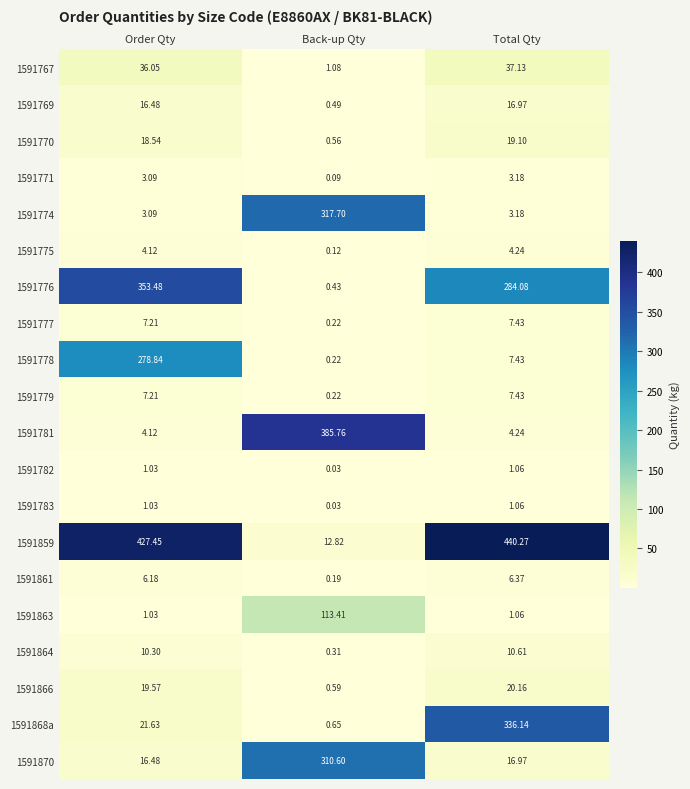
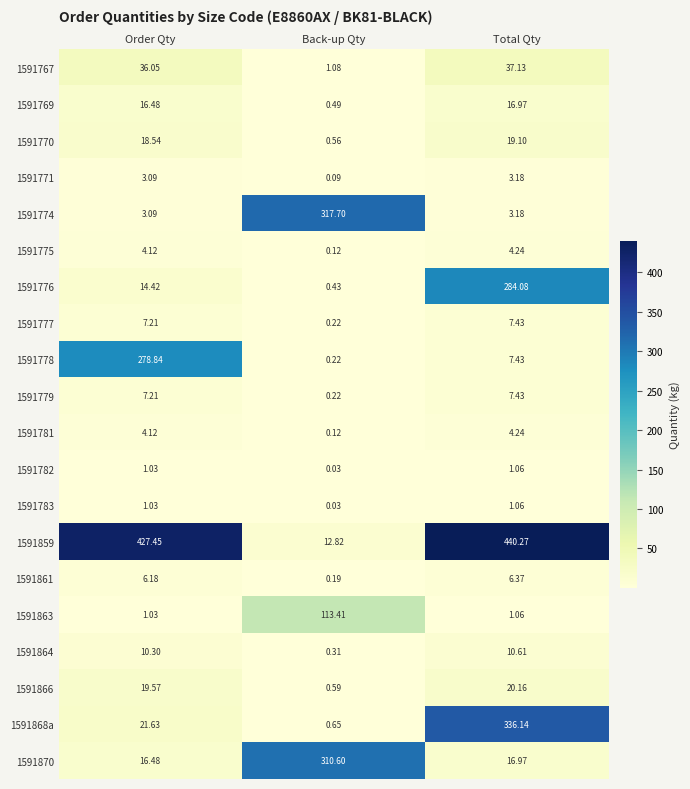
  {
    "1591767": {
      "Order Qty": 36.05,
      "Back-up Qty": 1.08,
      "Total Qty": 37.13
    },
    "1591769": {
      "Order Qty": 16.48,
      "Back-up Qty": 0.49,
      "Total Qty": 16.97
    },
    "1591770": {
      "Order Qty": 18.54,
      "Back-up Qty": 0.56,
      "Total Qty": 19.10
    },
    "1591771": {
      "Order Qty": 3.09,
      "Back-up Qty": 0.09,
      "Total Qty": 3.18
    },
    "1591774": {
      "Order Qty": 3.09,
      "Back-up Qty": 317.70,
      "Total Qty": 3.18
    },
    "1591775": {
      "Order Qty": 4.12,
      "Back-up Qty": 0.12,
      "Total Qty": 4.24
    },
    "1591776": {
-     "Order Qty": 353.48,
+     "Order Qty": 14.42,
      "Back-up Qty": 0.43,
      "Total Qty": 284.08
    },
    "1591777": {
      "Order Qty": 7.21,
      "Back-up Qty": 0.22,
      "Total Qty": 7.43
    },
    "1591778": {
      "Order Qty": 278.84,
      "Back-up Qty": 0.22,
      "Total Qty": 7.43
    },
    "1591779": {
      "Order Qty": 7.21,
      "Back-up Qty": 0.22,
      "Total Qty": 7.43
    },
    "1591781": {
      "Order Qty": 4.12,
-     "Back-up Qty": 385.76,
+     "Back-up Qty": 0.12,
      "Total Qty": 4.24
    },
    "1591782": {
      "Order Qty": 1.03,
      "Back-up Qty": 0.03,
      "Total Qty": 1.06
    },
    "1591783": {
      "Order Qty": 1.03,
      "Back-up Qty": 0.03,
      "Total Qty": 1.06
    },
    "1591859": {
      "Order Qty": 427.45,
      "Back-up Qty": 12.82,
      "Total Qty": 440.27
    },
    "1591861": {
      "Order Qty": 6.18,
      "Back-up Qty": 0.19,
      "Total Qty": 6.37
    },
    "1591863": {
      "Order Qty": 1.03,
      "Back-up Qty": 113.41,
      "Total Qty": 1.06
    },
    "1591864": {
      "Order Qty": 10.30,
      "Back-up Qty": 0.31,
      "Total Qty": 10.61
    },
    "1591866": {
      "Order Qty": 19.57,
      "Back-up Qty": 0.59,
      "Total Qty": 20.16
    },
    "1591868a": {
      "Order Qty": 21.63,
      "Back-up Qty": 0.65,
      "Total Qty": 336.14
    },
    "1591870": {
      "Order Qty": 16.48,
      "Back-up Qty": 310.60,
      "Total Qty": 16.97
    }
  }
